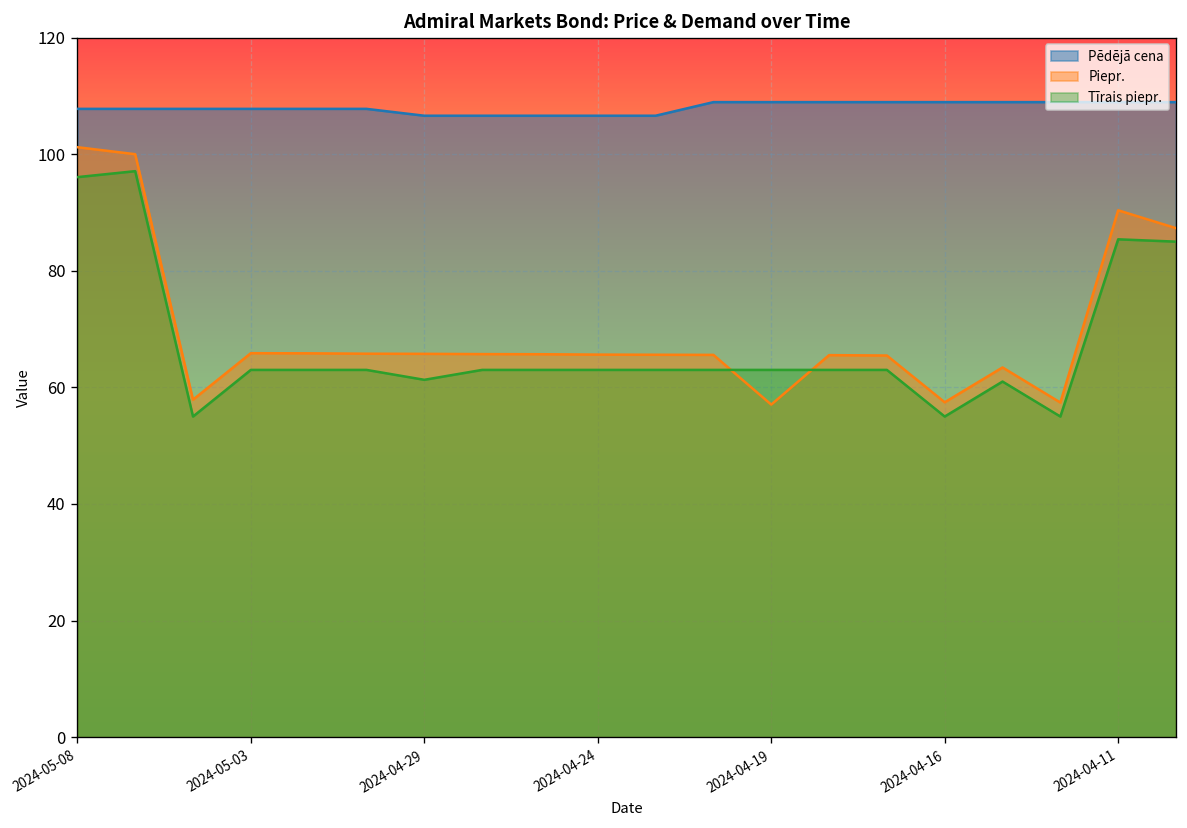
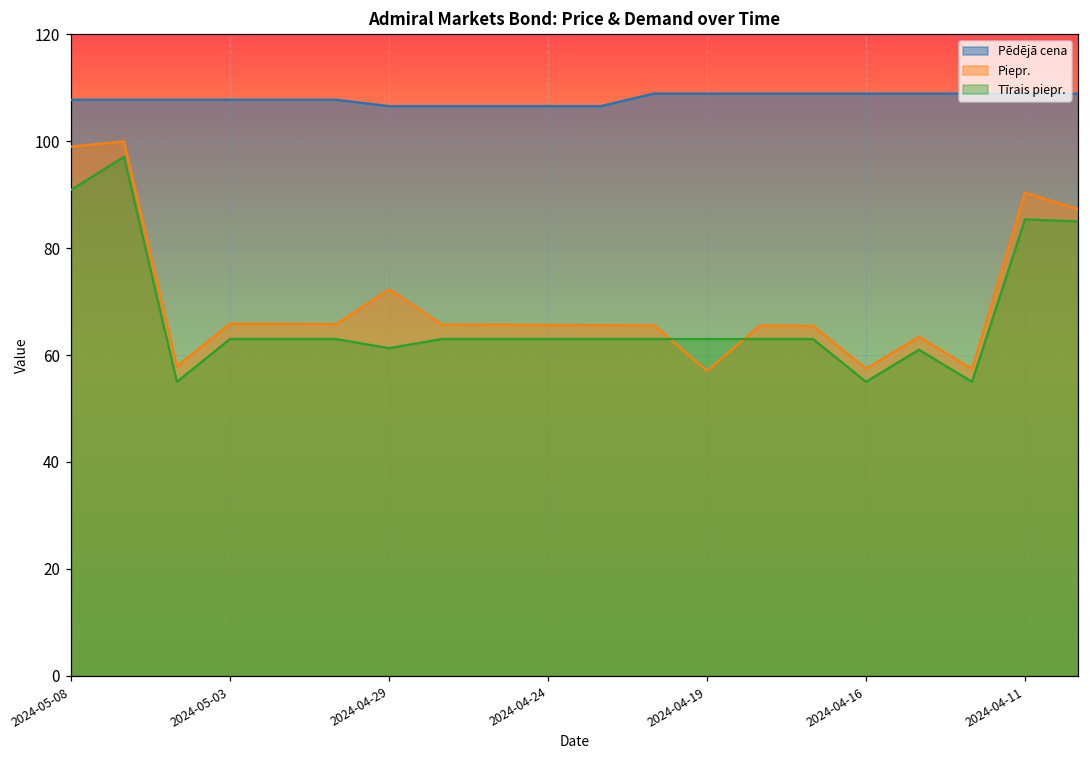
  {
    "Pēdējā cena": {
      "2024-05-08": 108,
      "2024-05-03": 108,
      "2024-04-29": 107,
      "2024-04-24": 107,
      "2024-04-19": 109,
      "2024-04-16": 109
    },
    "Piepr.": {
-     "2024-05-08": 101,
+     "2024-05-08": 99,
      "2024-05-03": 66,
-     "2024-04-29": 66,
+     "2024-04-29": 72,
      "2024-04-24": 66,
      "2024-04-19": 57,
      "2024-04-16": 57,
      "2024-04-11": 90
    },
    "Tīrais piepr.": {
-     "2024-05-08": 96,
+     "2024-05-08": 91,
      "2024-05-03": 63,
      "2024-04-29": 61,
      "2024-04-24": 63,
      "2024-04-19": 63,
      "2024-04-16": 55,
      "2024-04-11": 85
    }
  }
